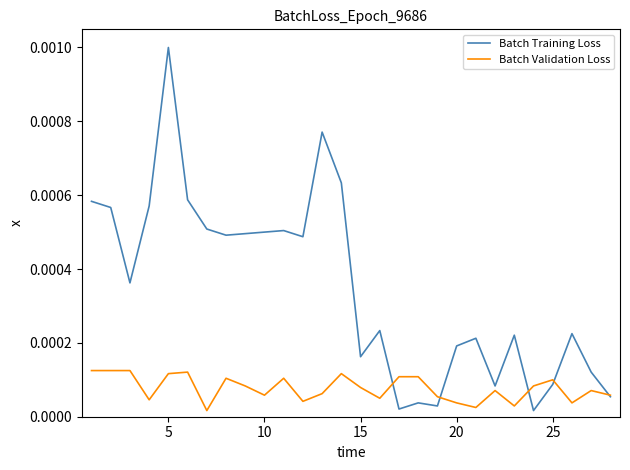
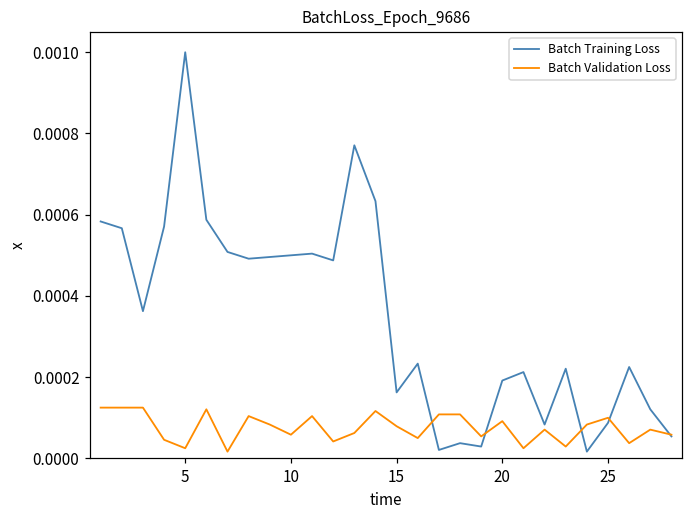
  {
    "Batch Training Loss": {
      "5": 0.00100,
      "10": 0.00050,
      "15": 0.00016,
      "20": 0.00019,
      "25": 0.00009
    },
    "Batch Validation Loss": {
-     "5": 0.00012,
+     "5": 0.00003,
      "10": 0.00006,
      "15": 0.00008,
-     "20": 0.00004,
+     "20": 0.00009,
      "25": 0.00010
    }
  }
